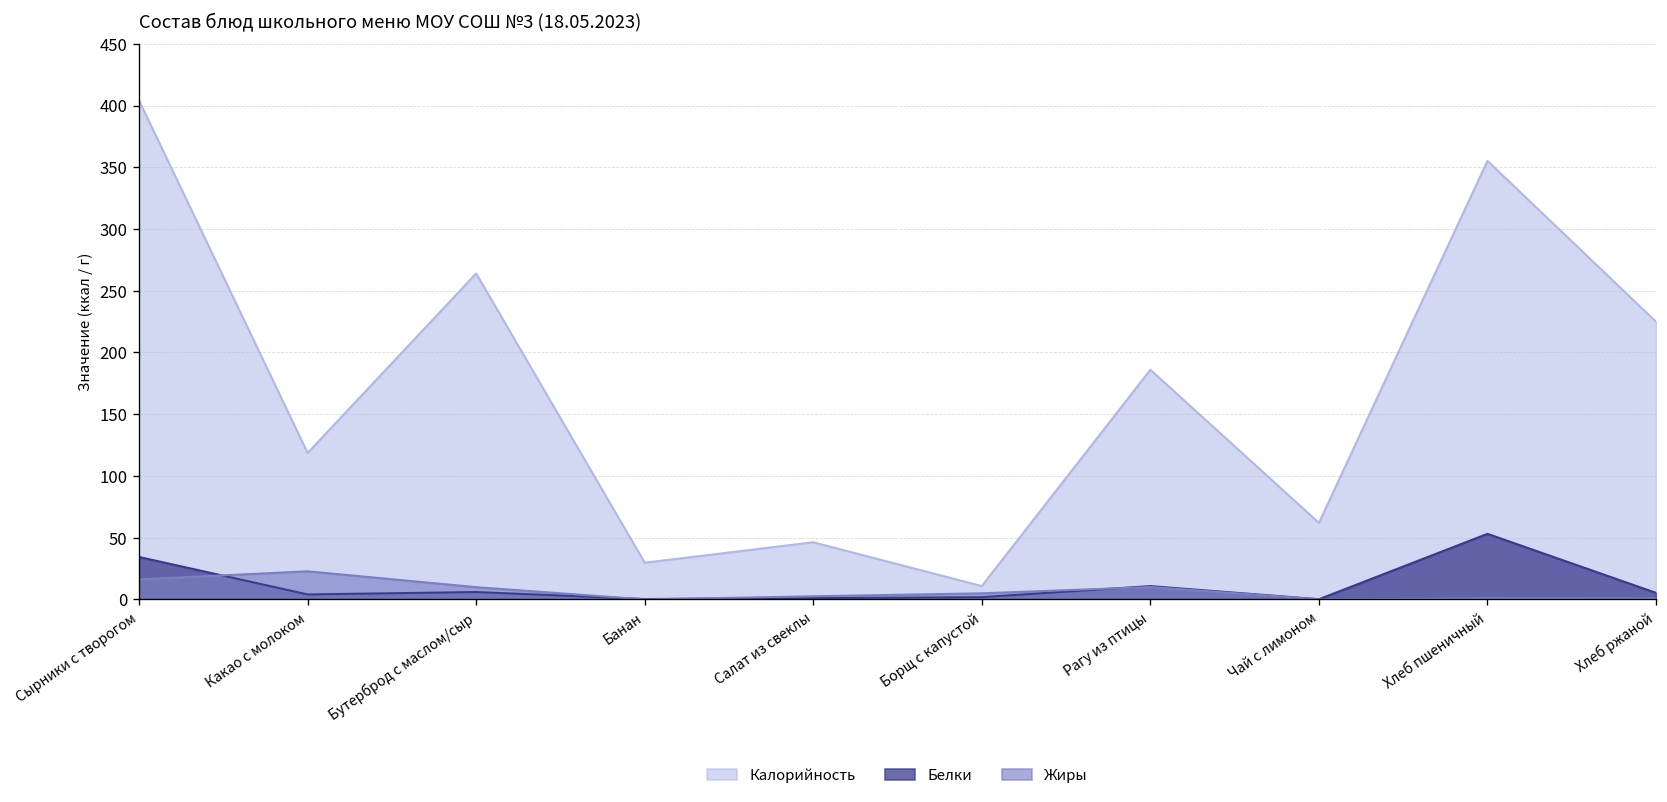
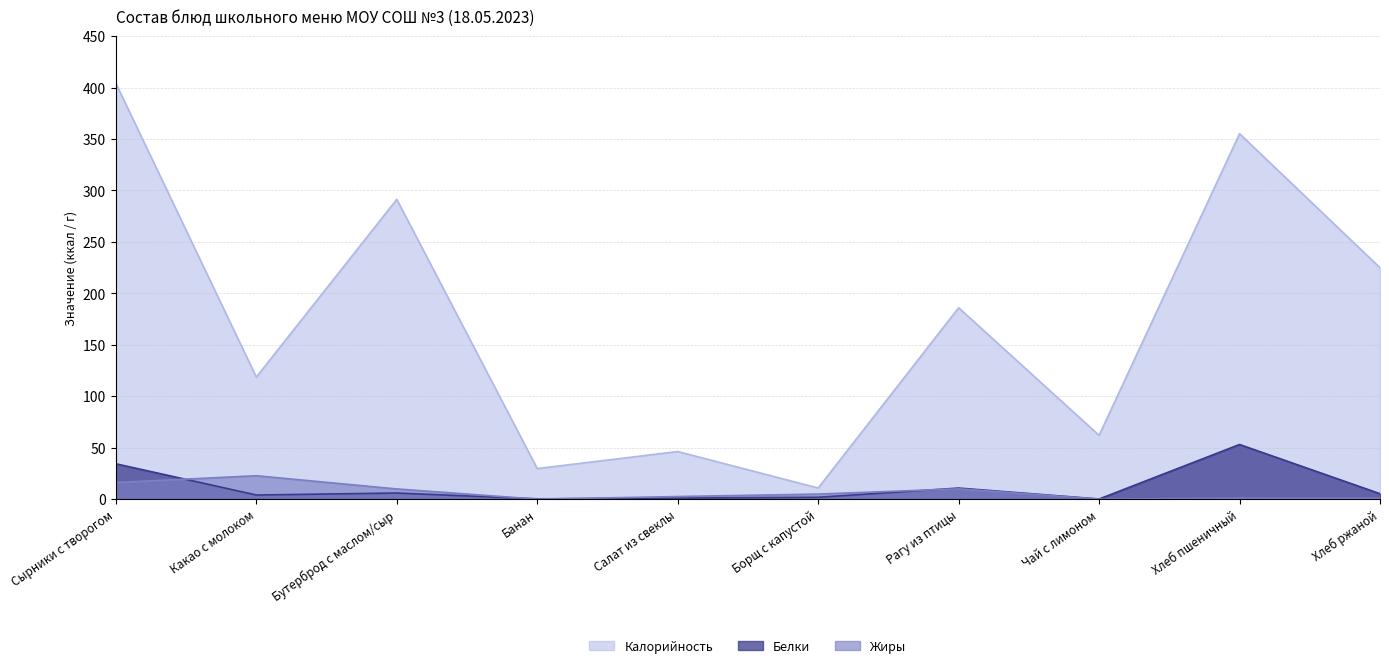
  {
    "Калорийность": {
      "Сырники с творогом": 404,
      "Какао с молоком": 119,
-     "Бутерброд с маслом/сыр": 264,
+     "Бутерброд с маслом/сыр": 291,
      "Банан": 30,
      "Салат из свеклы": 46,
      "Борщ с капустой": 11,
      "Рагу из птицы": 186,
      "Чай с лимоном": 62,
      "Хлеб пшеничный": 355,
      "Хлеб ржаной": 225
    },
    "Белки": {
      "Сырники с творогом": 34,
      "Какао с молоком": 4,
      "Бутерброд с маслом/сыр": 6,
      "Борщ с капустой": 2,
      "Хлеб пшеничный": 53,
      "Хлеб ржаной": 5
    },
    "Жиры": {
      "Сырники с творогом": 16,
      "Какао с молоком": 23,
      "Бутерброд с маслом/сыр": 10,
      "Борщ с капустой": 5,
      "Хлеб пшеничный": 1,
      "Хлеб ржаной": 1
    }
  }
